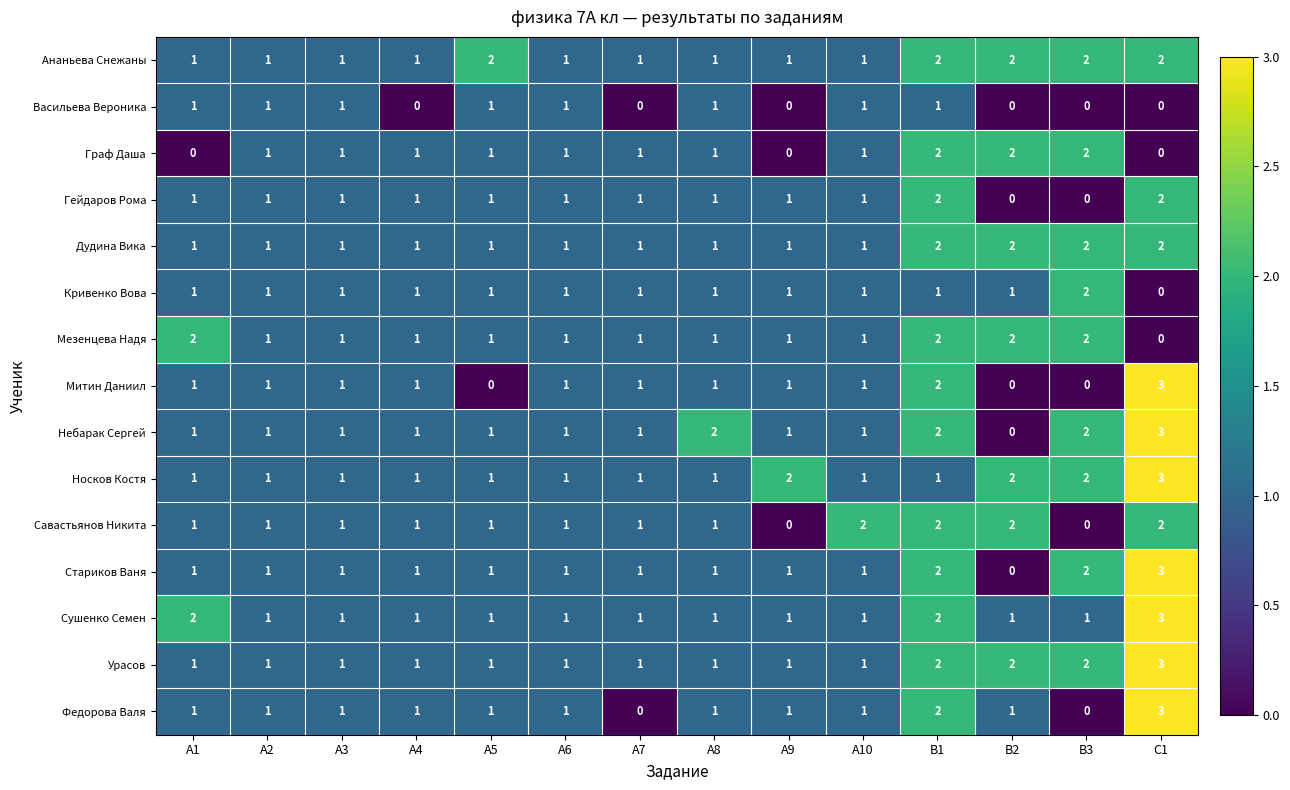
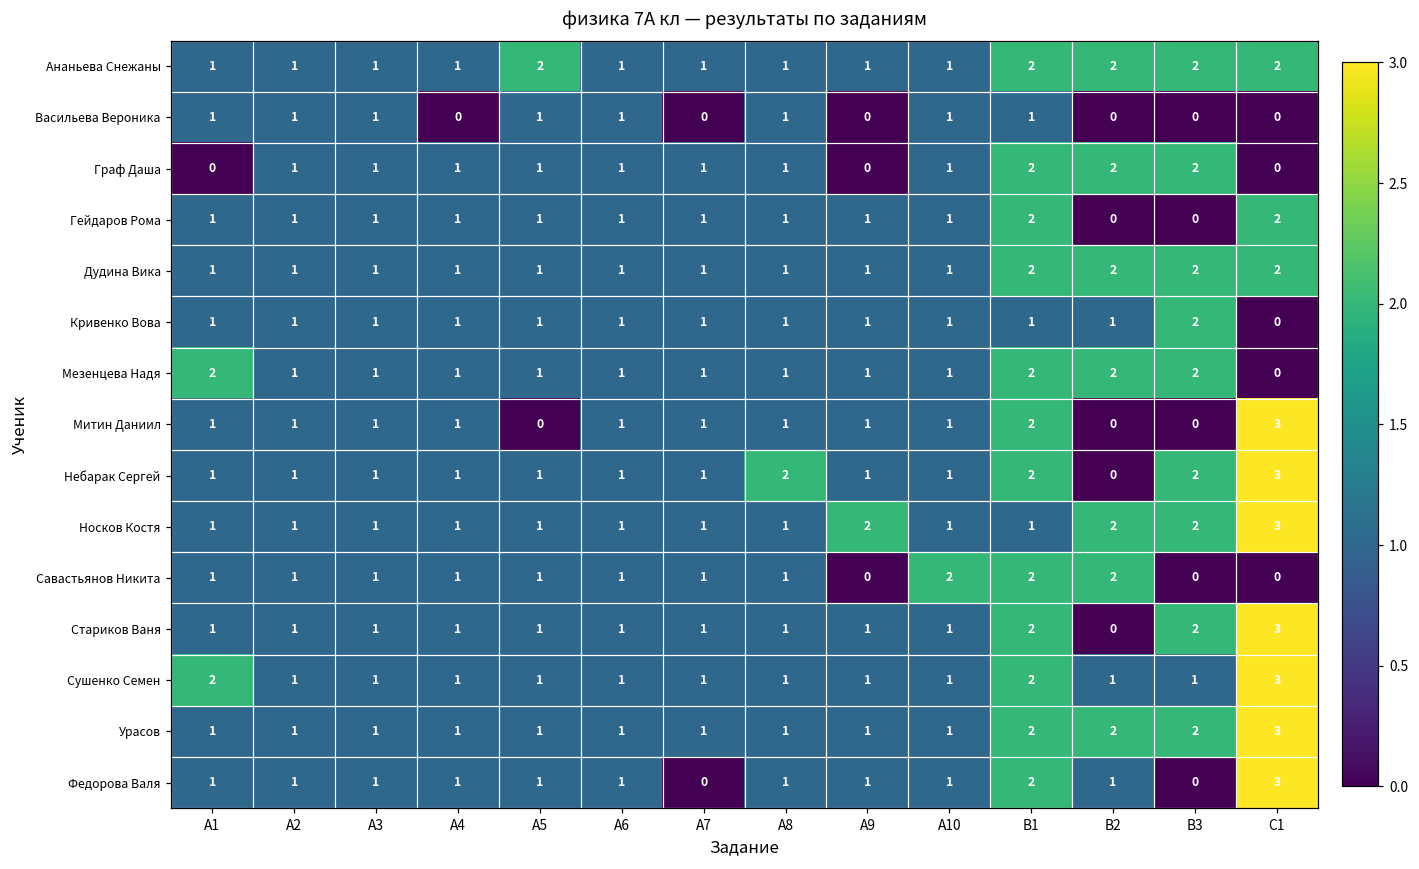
  {
    "Савастьянов Никита": {
      "А1": 1,
      "А2": 1,
      "А3": 1,
      "А4": 1,
      "А5": 1,
      "А6": 1,
      "А7": 1,
      "А8": 1,
      "А9": 0,
      "А10": 2,
      "В1": 2,
      "В2": 2,
      "В3": 0,
-     "С1": 2
+     "С1": 0
    }
  }
